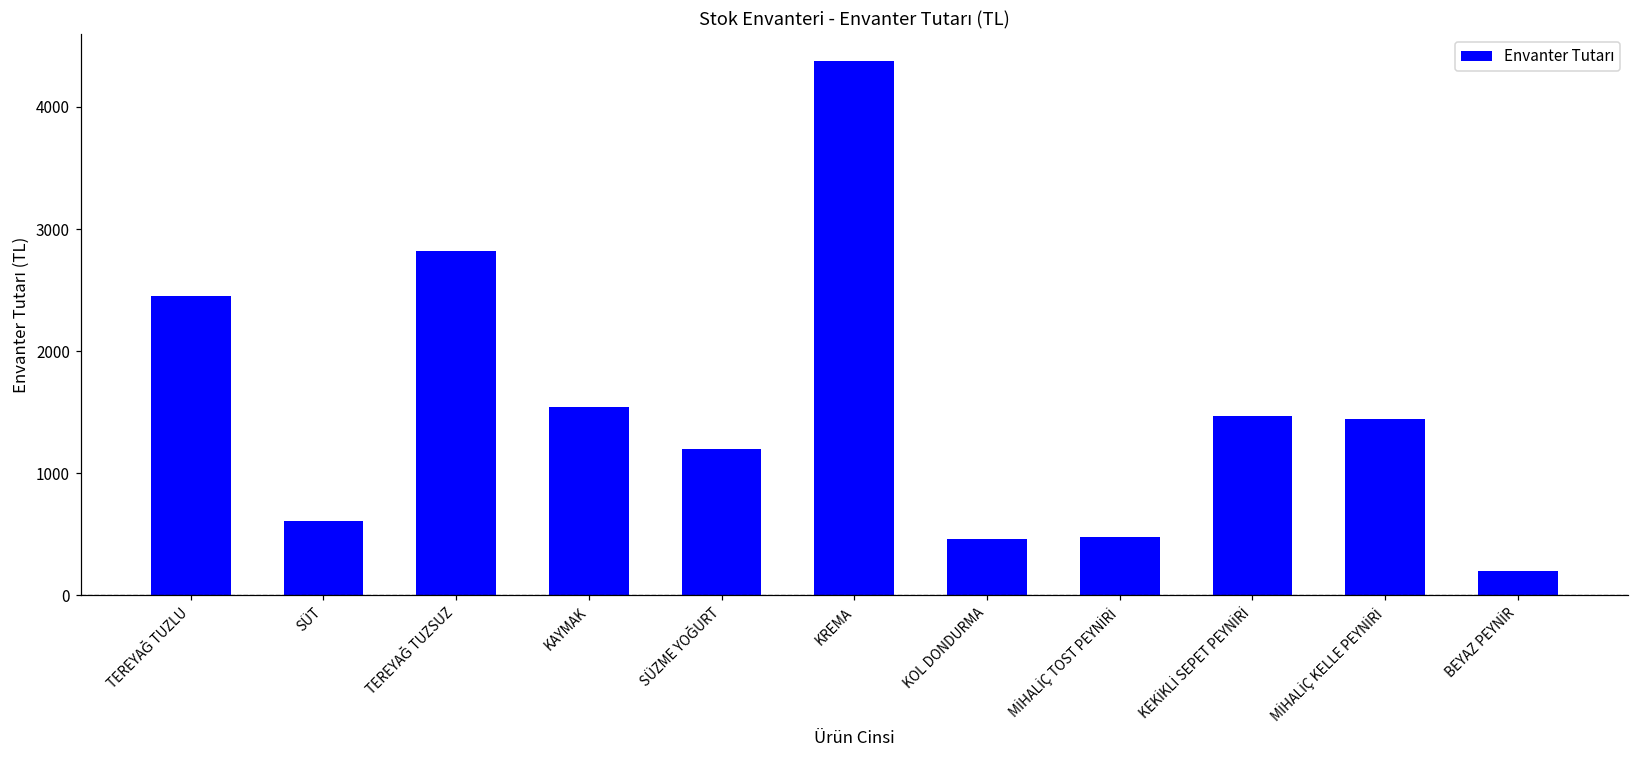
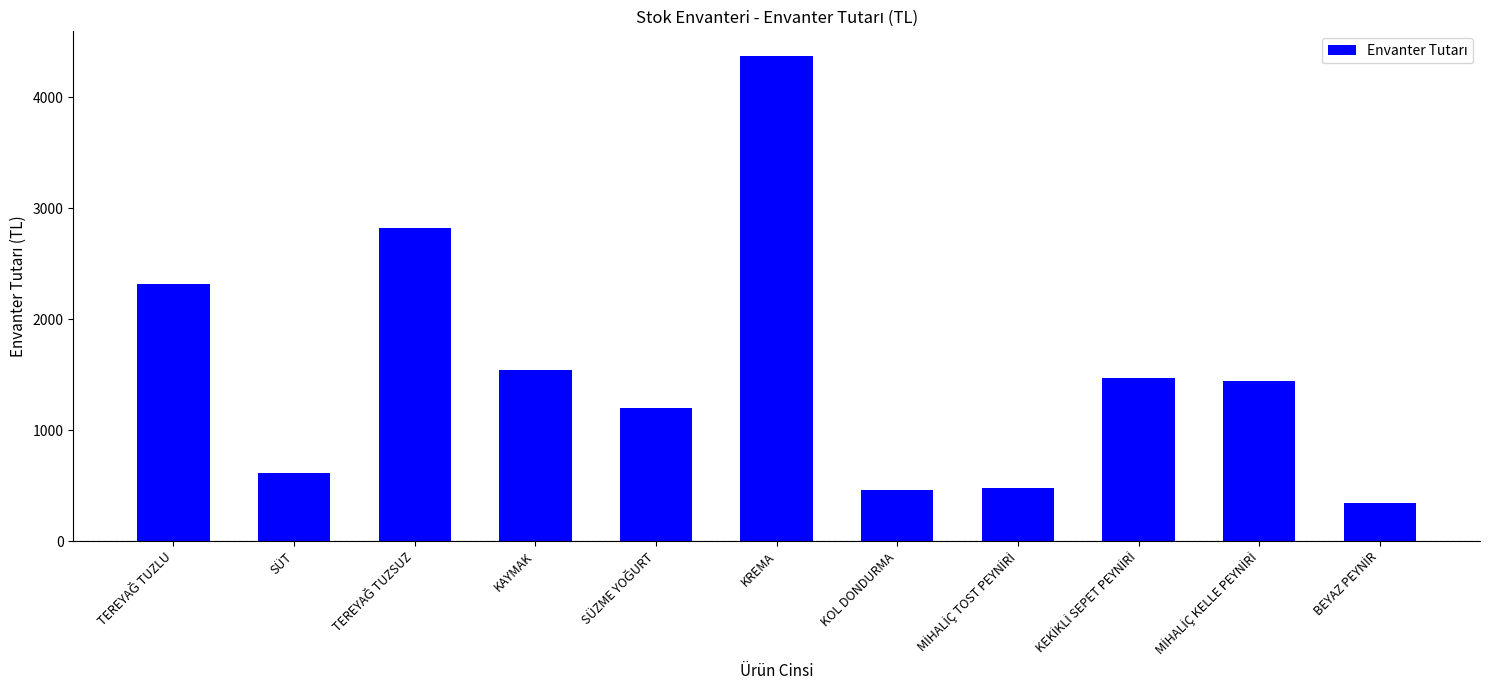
  {
-   "TEREYAĞ TUZLU": 2450,
+   "TEREYAĞ TUZLU": 2320,
    "SÜT": 610,
    "TEREYAĞ TUZSUZ": 2820,
    "KAYMAK": 1540,
    "SÜZME YOĞURT": 1200,
    "KREMA": 4380,
    "KOL DONDURMA": 460,
    "MİHALİÇ TOST PEYNİRİ": 480,
    "KEKİKLİ SEPET PEYNİRİ": 1470,
    "MİHALİÇ KELLE PEYNİRİ": 1440,
-   "BEYAZ PEYNİR": 200
+   "BEYAZ PEYNİR": 340
  }
